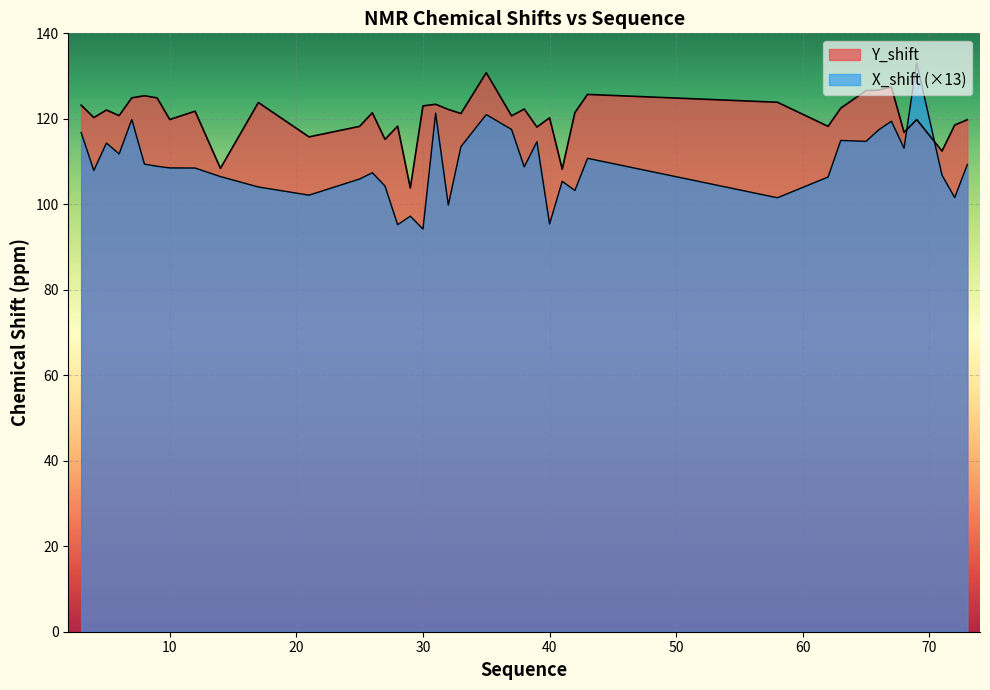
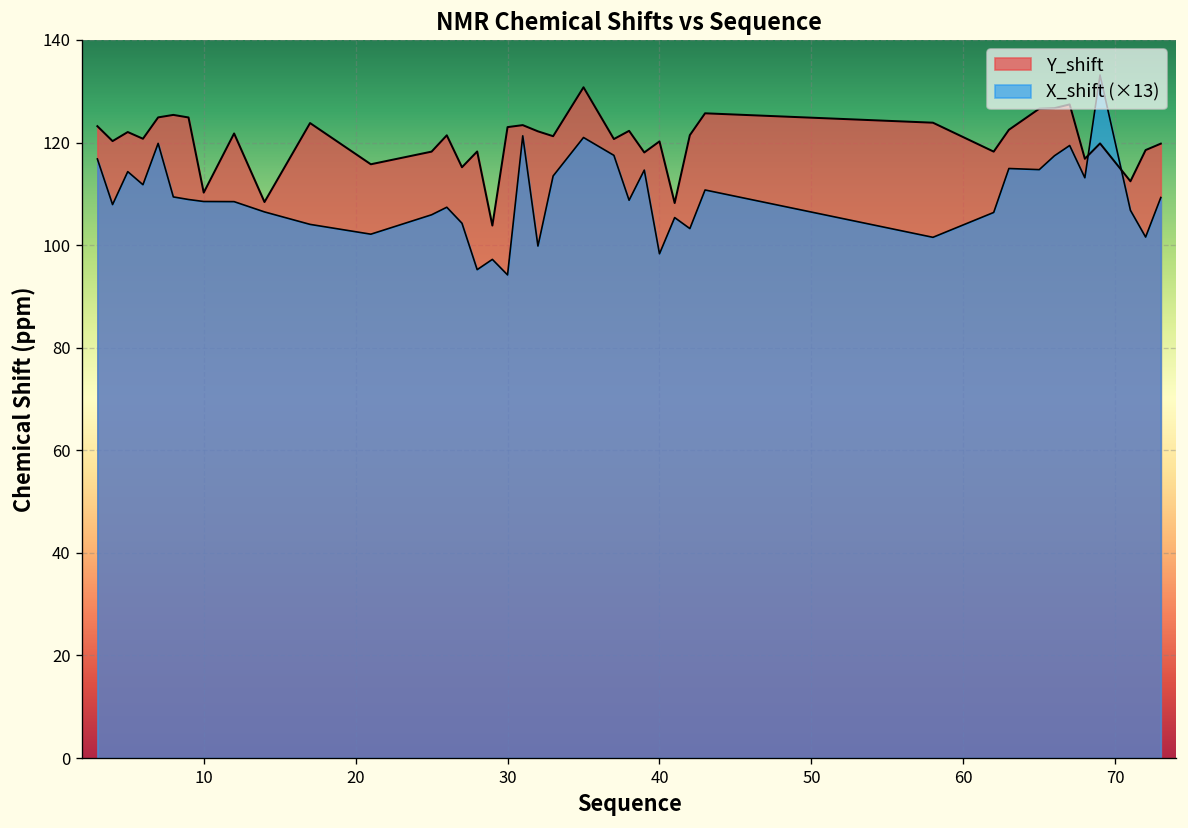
  {
    "Y_shift": {
-     "10": 120,
+     "10": 110,
      "30": 123,
      "40": 120
    },
    "X_shift (×13)": {
      "10": 109,
      "30": 94,
-     "40": 95
+     "40": 98
    }
  }
